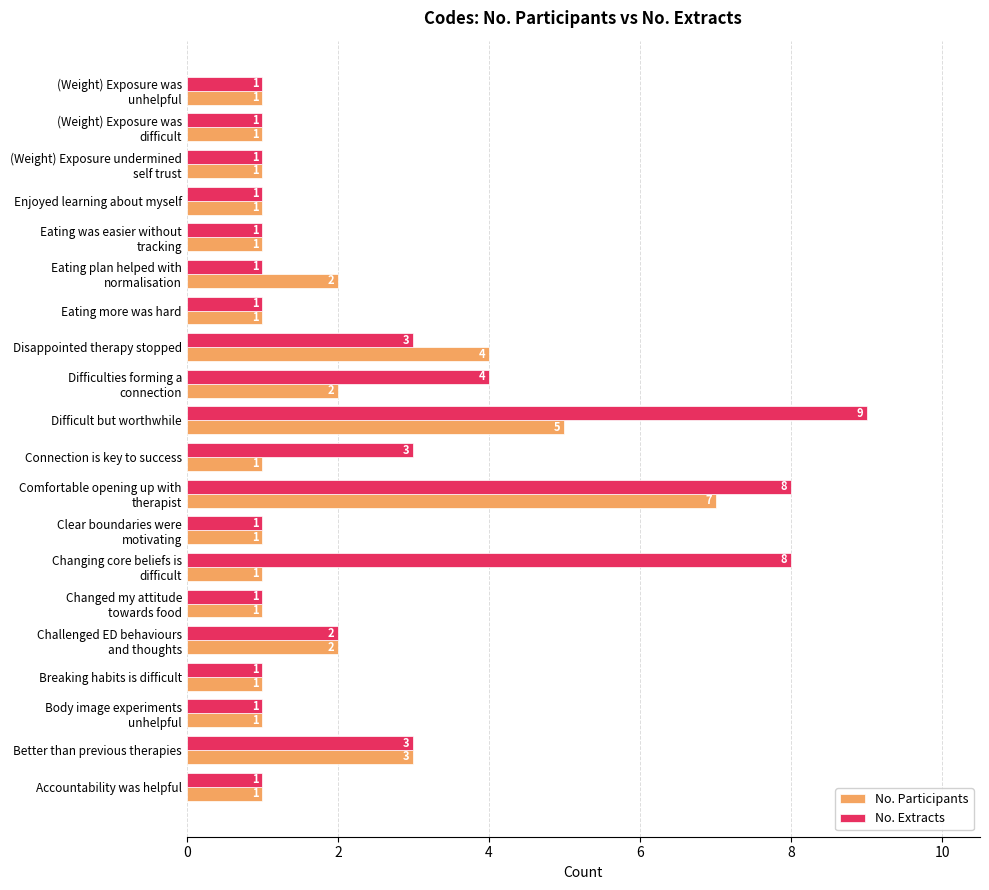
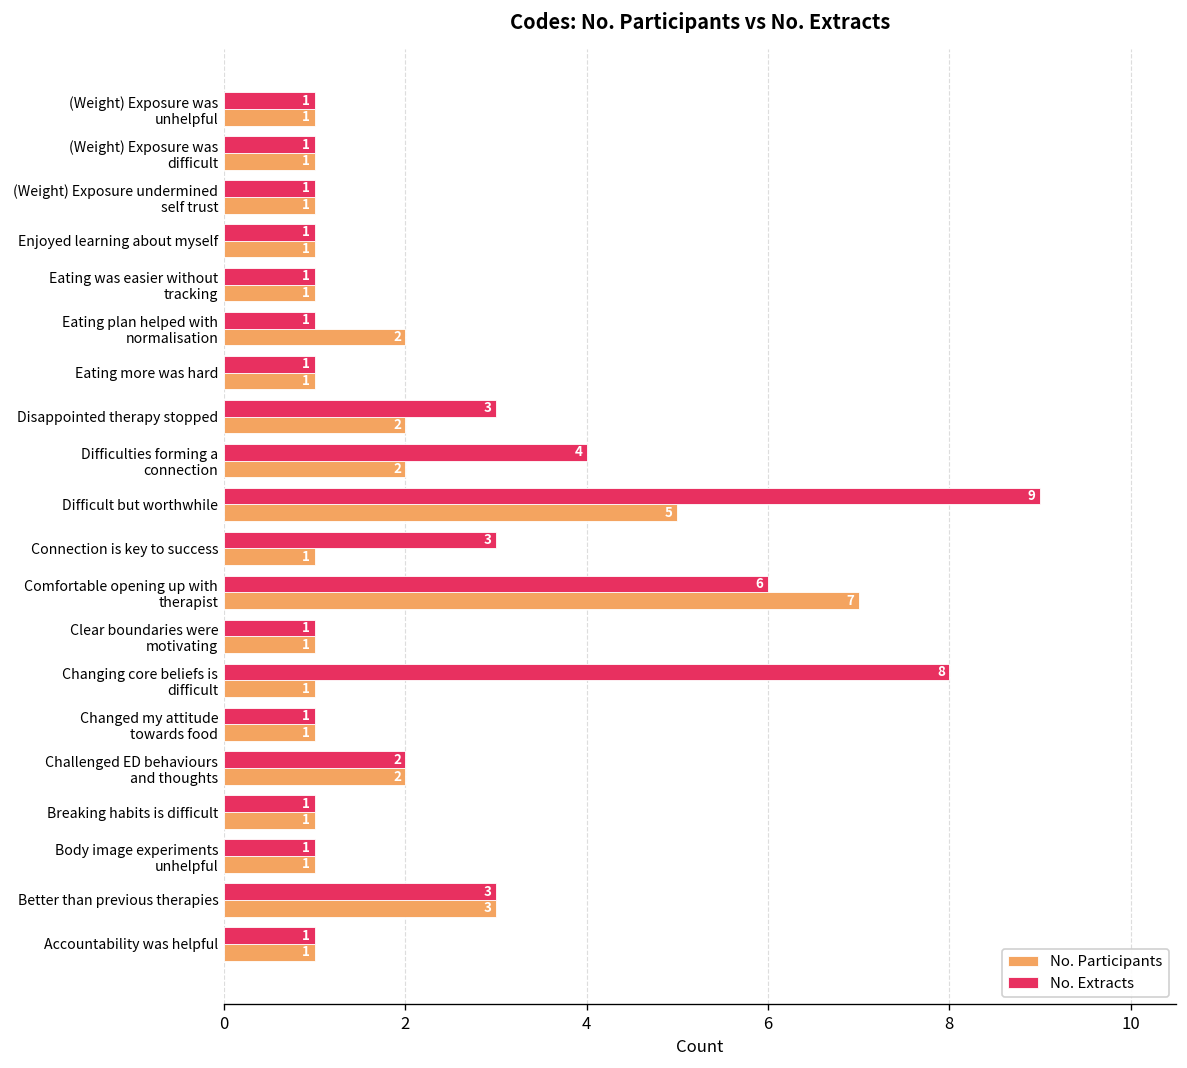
  {
    "No. Participants": {
      "(Weight) Exposure was unhelpful": 1,
      "(Weight) Exposure was difficult": 1,
      "(Weight) Exposure undermined self trust": 1,
      "Enjoyed learning about myself": 1,
      "Eating was easier without tracking": 1,
      "Eating plan helped with normalisation": 2,
      "Eating more was hard": 1,
-     "Disappointed therapy stopped": 4,
+     "Disappointed therapy stopped": 2,
      "Difficulties forming a connection": 2,
      "Difficult but worthwhile": 5,
      "Connection is key to success": 1,
      "Comfortable opening up with therapist": 7,
      "Clear boundaries were motivating": 1,
      "Changing core beliefs is difficult": 1,
      "Changed my attitude towards food": 1,
      "Challenged ED behaviours and thoughts": 2,
      "Breaking habits is difficult": 1,
      "Body image experiments unhelpful": 1,
      "Better than previous therapies": 3,
      "Accountability was helpful": 1
    },
    "No. Extracts": {
      "(Weight) Exposure was unhelpful": 1,
      "(Weight) Exposure was difficult": 1,
      "(Weight) Exposure undermined self trust": 1,
      "Enjoyed learning about myself": 1,
      "Eating was easier without tracking": 1,
      "Eating plan helped with normalisation": 1,
      "Eating more was hard": 1,
      "Disappointed therapy stopped": 3,
      "Difficulties forming a connection": 4,
      "Difficult but worthwhile": 9,
      "Connection is key to success": 3,
-     "Comfortable opening up with therapist": 8,
+     "Comfortable opening up with therapist": 6,
      "Clear boundaries were motivating": 1,
      "Changing core beliefs is difficult": 8,
      "Changed my attitude towards food": 1,
      "Challenged ED behaviours and thoughts": 2,
      "Breaking habits is difficult": 1,
      "Body image experiments unhelpful": 1,
      "Better than previous therapies": 3,
      "Accountability was helpful": 1
    }
  }
